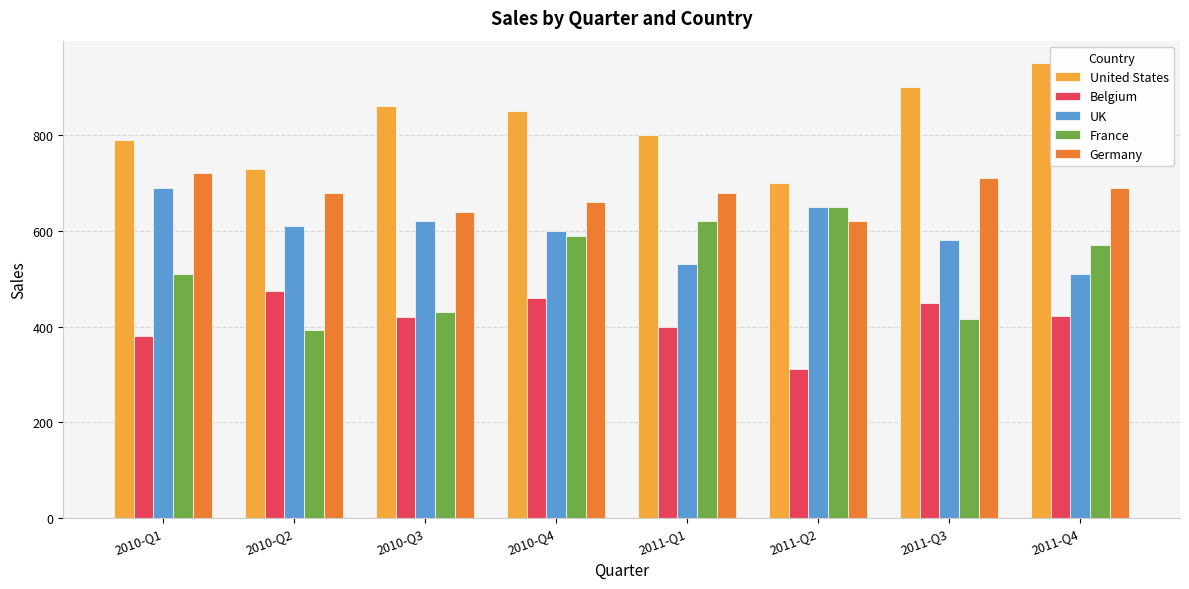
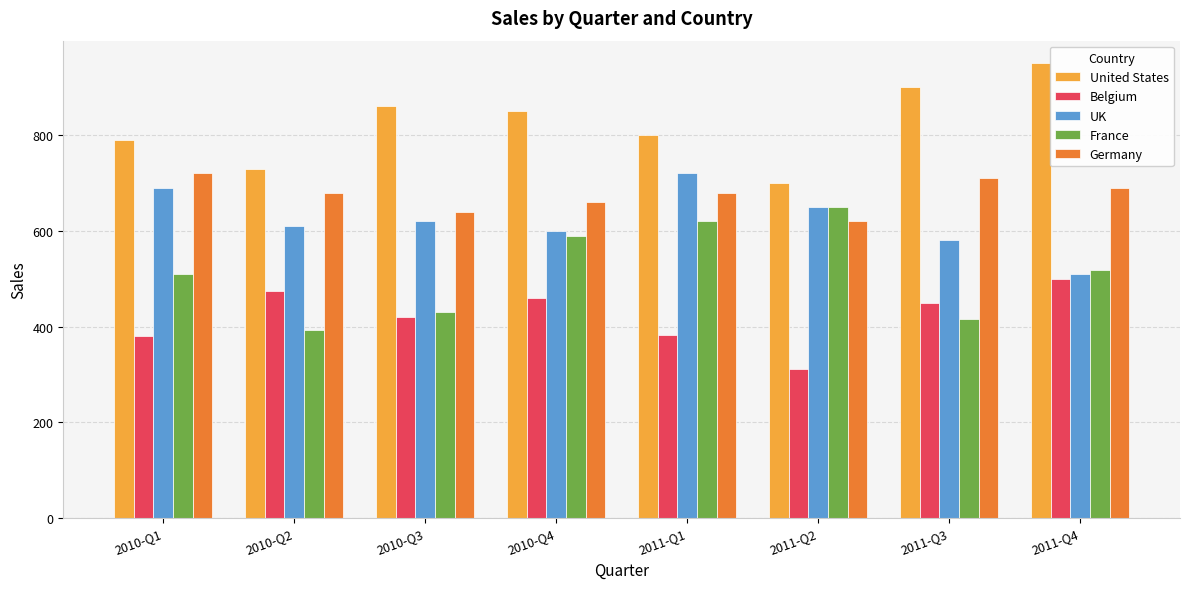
  {
    "Belgium": {
      "2010-Q1": 380,
      "2010-Q2": 480,
      "2010-Q3": 420,
      "2010-Q4": 460,
-     "2011-Q1": 400,
+     "2011-Q1": 380,
      "2011-Q2": 310,
      "2011-Q3": 450,
-     "2011-Q4": 420
+     "2011-Q4": 500
    },
    "UK": {
      "2010-Q1": 690,
      "2010-Q2": 610,
      "2010-Q3": 620,
      "2010-Q4": 600,
-     "2011-Q1": 530,
+     "2011-Q1": 720,
      "2011-Q2": 650,
      "2011-Q3": 580,
      "2011-Q4": 510
    },
    "France": {
      "2010-Q1": 510,
      "2010-Q2": 390,
      "2010-Q3": 430,
      "2010-Q4": 590,
      "2011-Q1": 620,
      "2011-Q2": 650,
      "2011-Q3": 420,
-     "2011-Q4": 570
+     "2011-Q4": 520
    }
  }
